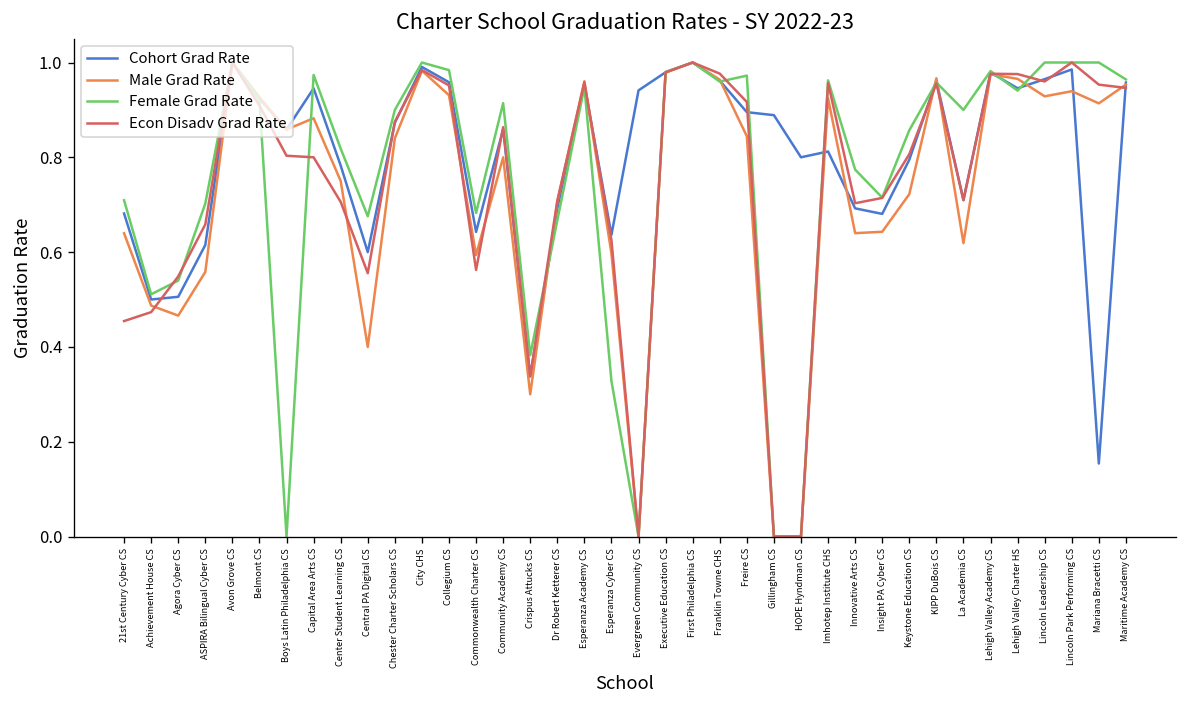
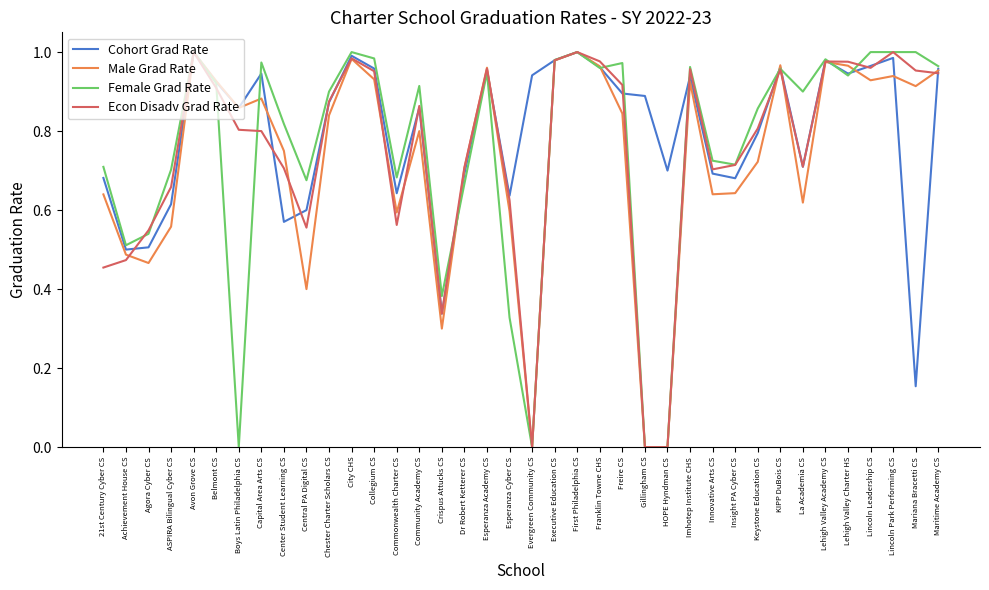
  {
    "Cohort Grad Rate": {
      "21st Century Cyber CS": 0.68,
      "Achievement House CS": 0.50,
      "Agora Cyber CS": 0.51,
      "ASPIRA Bilingual Cyber CS": 0.62,
      "Capital Area Arts CS": 0.95,
-     "Center Student Learning CS": 0.78,
+     "Center Student Learning CS": 0.57,
      "Central PA Digital CS": 0.60,
      "City CHS": 0.99,
      "Collegium CS": 0.96,
      "Commonwealth Charter CS": 0.64,
      "Dr Robert Ketterer CS": 0.69,
      "Esperanza Cyber CS": 0.64,
      "Evergreen Community CS": 0.94,
      "Freire CS": 0.90,
      "Gillingham CS": 0.89,
-     "HOPE Hyndman CS": 0.8,
-     "Imhotep Institute CHS": 0.81,
+     "HOPE Hyndman CS": 0.7,
+     "Imhotep Institute CHS": 0.94,
      "Innovative Arts CS": 0.69,
      "Insight PA Cyber CS": 0.68,
      "Keystone Education CS": 0.79,
      "Lincoln Park Performing CS": 0.99,
      "Mariana Bracetti CS": 0.15
    },
    "Female Grad Rate": {
      "21st Century Cyber CS": 0.71,
      "Achievement House CS": 0.51,
      "Agora Cyber CS": 0.54,
      "ASPIRA Bilingual Cyber CS": 0.70,
      "Boys Latin Philadelphia CS": 0.00,
      "Capital Area Arts CS": 0.97,
      "Center Student Learning CS": 0.82,
      "Central PA Digital CS": 0.68,
      "Chester Charter Scholars CS": 0.90,
      "City CHS": 1.00,
      "Collegium CS": 0.98,
      "Commonwealth Charter CS": 0.68,
      "Community Academy CS": 0.91,
      "Crispus Attucks CS": 0.38,
      "Dr Robert Ketterer CS": 0.67,
      "Esperanza Cyber CS": 0.33,
      "Freire CS": 0.97,
-     "Innovative Arts CS": 0.77,
+     "Innovative Arts CS": 0.73,
      "Keystone Education CS": 0.86,
      "La Academia CS": 0.90,
      "Lincoln Leadership CS": 1.00,
      "Mariana Bracetti CS": 1.00,
      "Maritime Academy CS": 0.96
    }
  }
